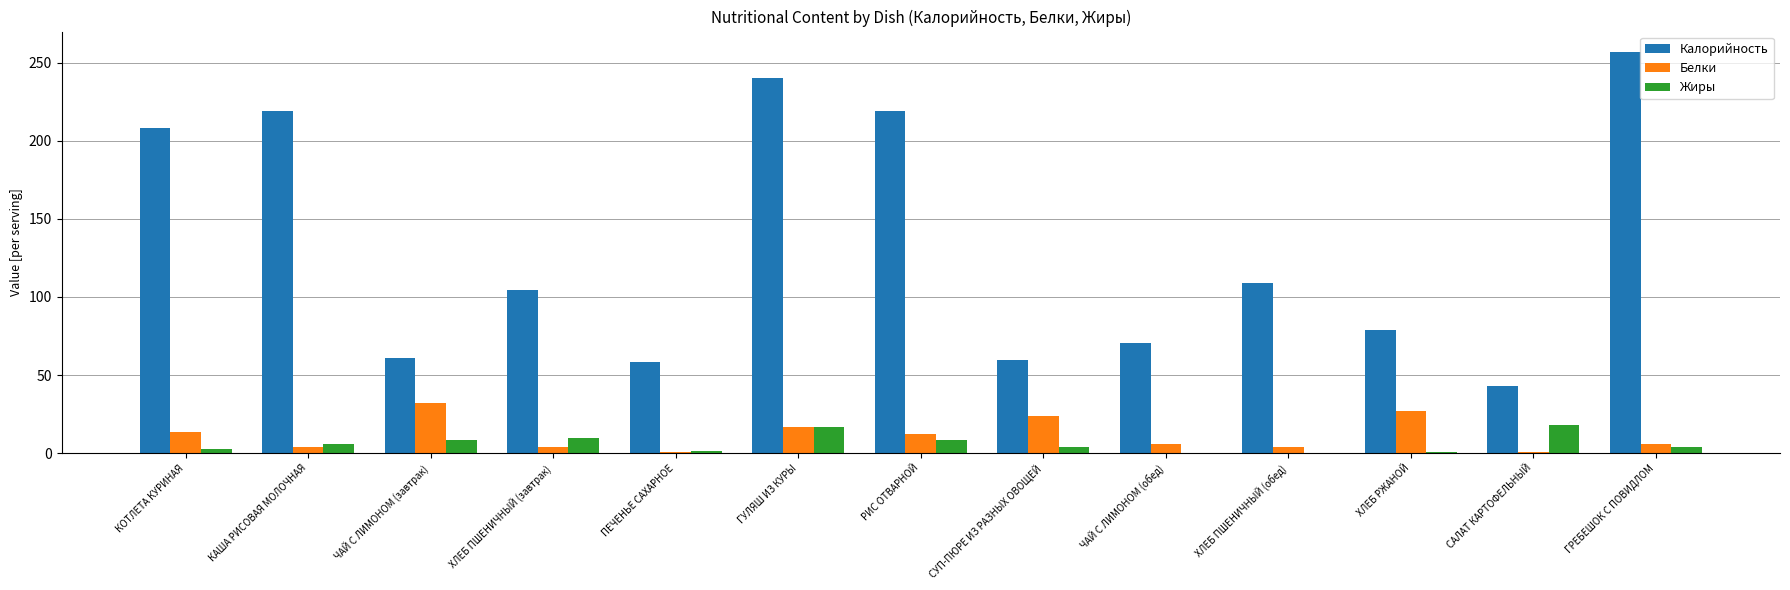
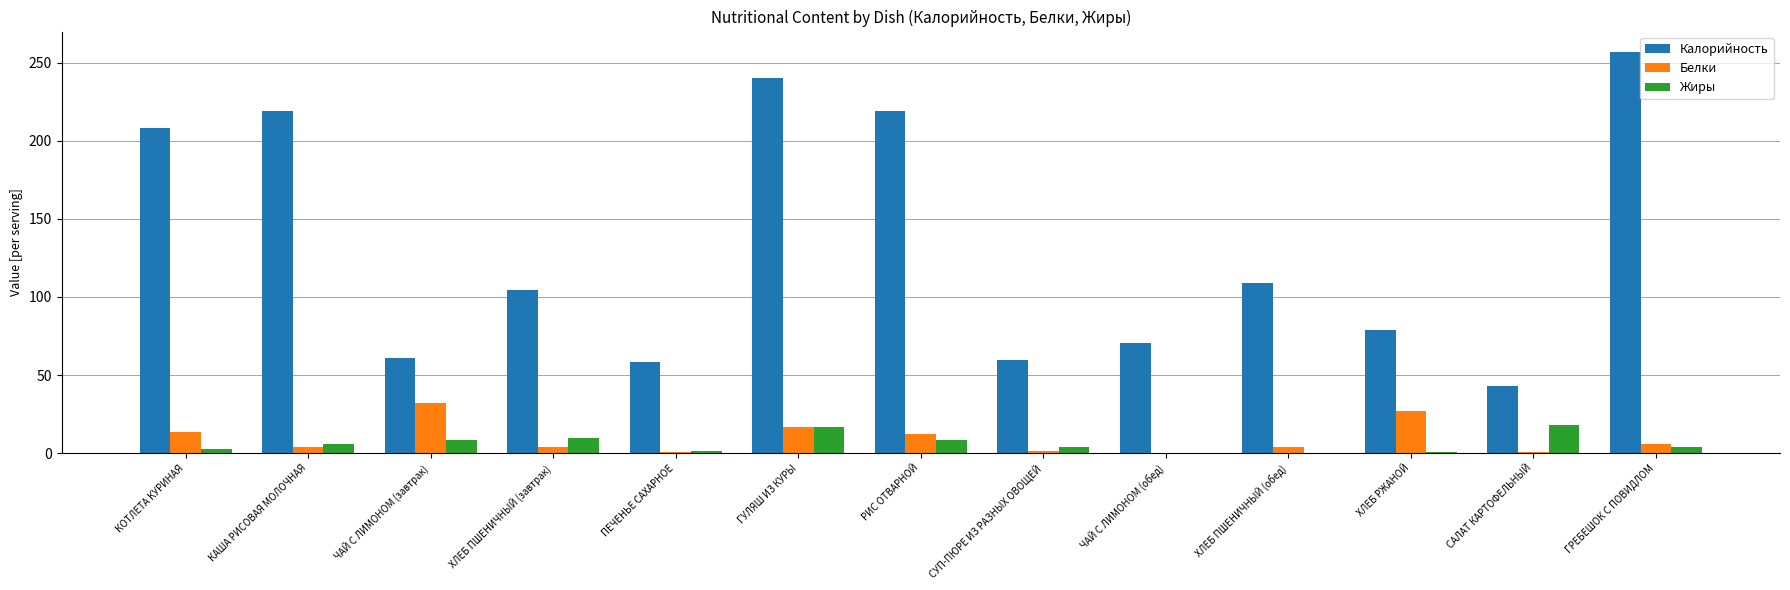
  {
    "Калорийность": {
      "КОТЛЕТА КУРИНАЯ": 208,
      "КАША РИСОВАЯ МОЛОЧНАЯ": 219,
      "ЧАЙ С ЛИМОНОМ (завтрак)": 61,
      "ХЛЕБ ПШЕНИЧНЫЙ (завтрак)": 104,
      "ПЕЧЕНЬЕ САХАРНОЕ": 58,
      "ГУЛЯШ ИЗ КУРЫ": 240,
      "РИС ОТВАРНОЙ": 219,
      "СУП-ПЮРЕ ИЗ РАЗНЫХ ОВОЩЕЙ": 59,
      "ЧАЙ С ЛИМОНОМ (обед)": 71,
      "ХЛЕБ ПШЕНИЧНЫЙ (обед)": 109,
      "ХЛЕБ РЖАНОЙ": 79,
      "САЛАТ КАРТОФЕЛЬНЫЙ": 43,
      "ГРЕБЕШОК С ПОВИДЛОМ": 257
    },
    "Белки": {
      "КОТЛЕТА КУРИНАЯ": 14,
      "КАША РИСОВАЯ МОЛОЧНАЯ": 4,
      "ЧАЙ С ЛИМОНОМ (завтрак)": 32,
      "ХЛЕБ ПШЕНИЧНЫЙ (завтрак)": 4,
      "ГУЛЯШ ИЗ КУРЫ": 17,
      "РИС ОТВАРНОЙ": 13,
-     "СУП-ПЮРЕ ИЗ РАЗНЫХ ОВОЩЕЙ": 24,
-     "ЧАЙ С ЛИМОНОМ (обед)": 6,
+     "СУП-ПЮРЕ ИЗ РАЗНЫХ ОВОЩЕЙ": 1,
+     "ЧАЙ С ЛИМОНОМ (обед)": 0,
      "ХЛЕБ ПШЕНИЧНЫЙ (обед)": 4,
      "ХЛЕБ РЖАНОЙ": 27,
      "ГРЕБЕШОК С ПОВИДЛОМ": 6
    },
    "Жиры": {
      "КОТЛЕТА КУРИНАЯ": 3,
      "КАША РИСОВАЯ МОЛОЧНАЯ": 6,
      "ЧАЙ С ЛИМОНОМ (завтрак)": 9,
      "ХЛЕБ ПШЕНИЧНЫЙ (завтрак)": 10,
      "ГУЛЯШ ИЗ КУРЫ": 17,
      "РИС ОТВАРНОЙ": 9,
      "СУП-ПЮРЕ ИЗ РАЗНЫХ ОВОЩЕЙ": 4,
      "ЧАЙ С ЛИМОНОМ (обед)": 0,
      "САЛАТ КАРТОФЕЛЬНЫЙ": 18,
      "ГРЕБЕШОК С ПОВИДЛОМ": 4
    }
  }
